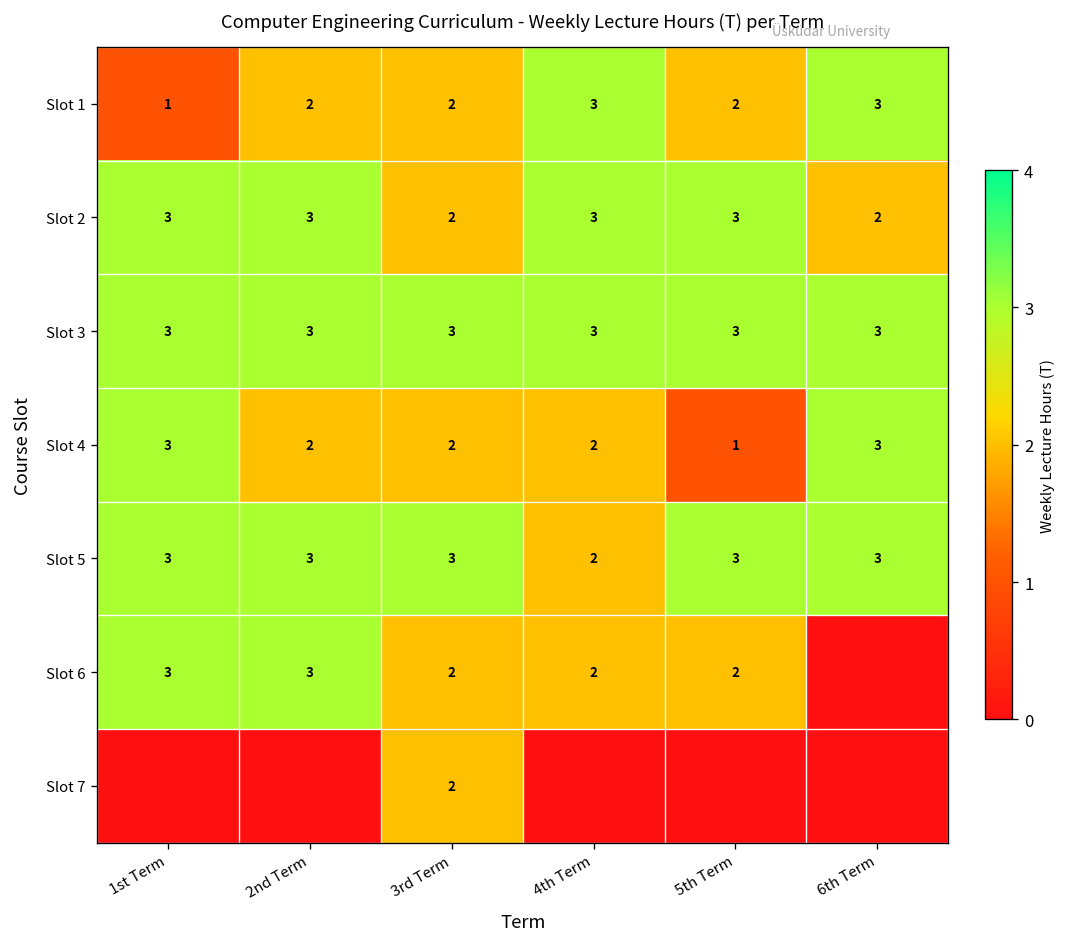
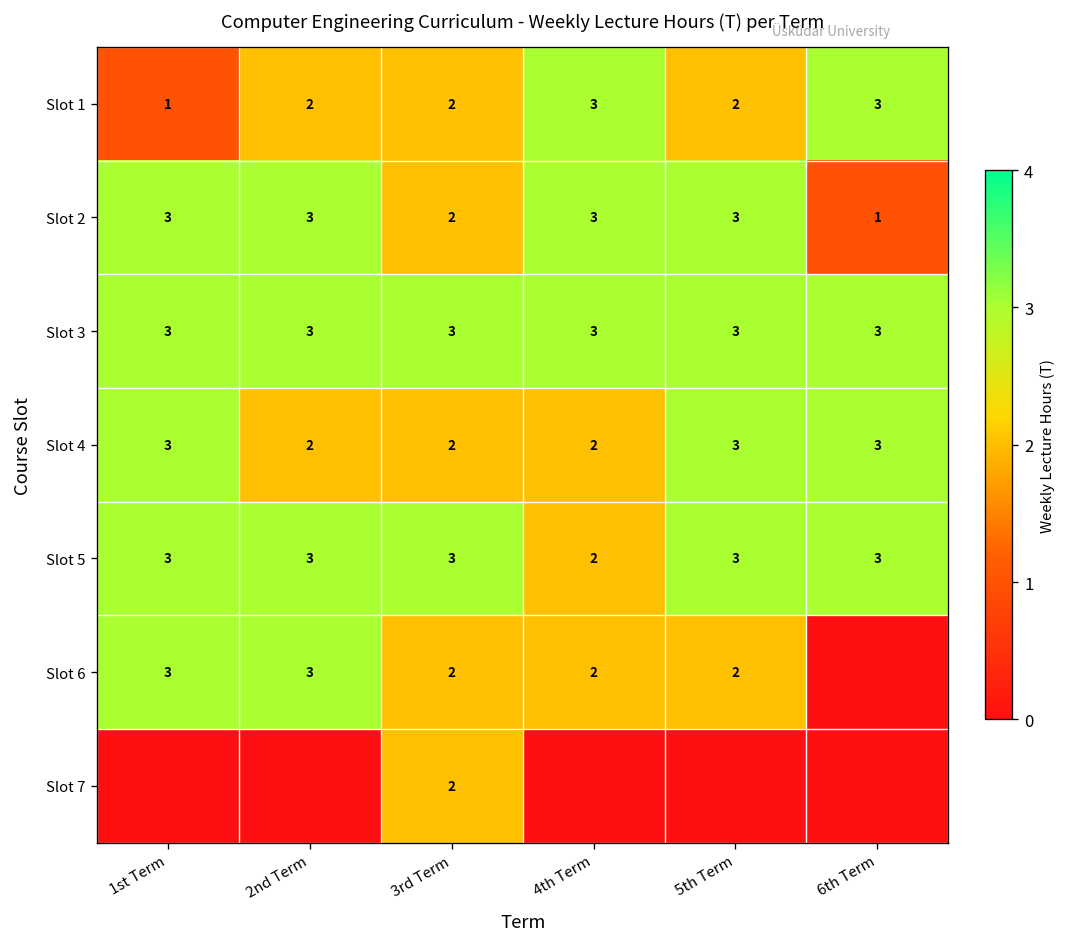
  {
    "Slot 1": {
      "1st Term": 1,
      "2nd Term": 2,
      "3rd Term": 2,
      "4th Term": 3,
      "5th Term": 2,
      "6th Term": 3
    },
    "Slot 2": {
      "1st Term": 3,
      "2nd Term": 3,
      "3rd Term": 2,
      "4th Term": 3,
      "5th Term": 3,
-     "6th Term": 2
+     "6th Term": 1
    },
    "Slot 3": {
      "1st Term": 3,
      "2nd Term": 3,
      "3rd Term": 3,
      "4th Term": 3,
      "5th Term": 3,
      "6th Term": 3
    },
    "Slot 4": {
      "1st Term": 3,
      "2nd Term": 2,
      "3rd Term": 2,
      "4th Term": 2,
-     "5th Term": 1,
+     "5th Term": 3,
      "6th Term": 3
    },
    "Slot 5": {
      "1st Term": 3,
      "2nd Term": 3,
      "3rd Term": 3,
      "4th Term": 2,
      "5th Term": 3,
      "6th Term": 3
    },
    "Slot 6": {
      "1st Term": 3,
      "2nd Term": 3,
      "3rd Term": 2,
      "4th Term": 2,
      "5th Term": 2
    },
    "Slot 7": {
      "3rd Term": 2
    }
  }
